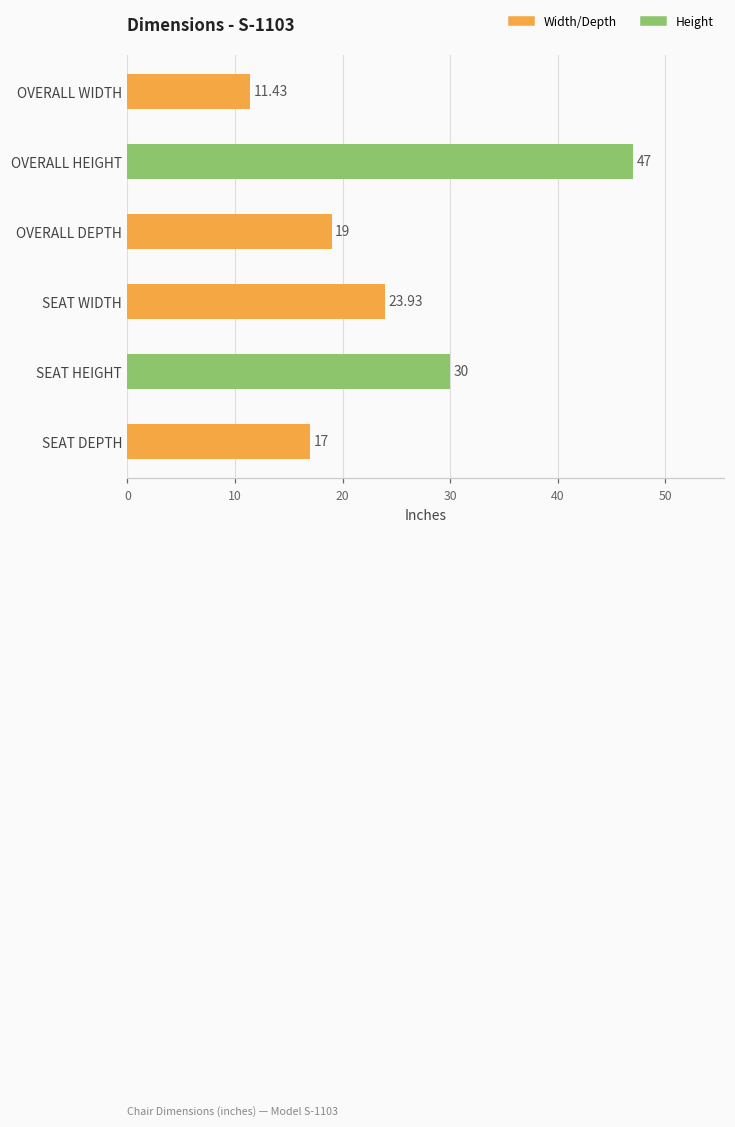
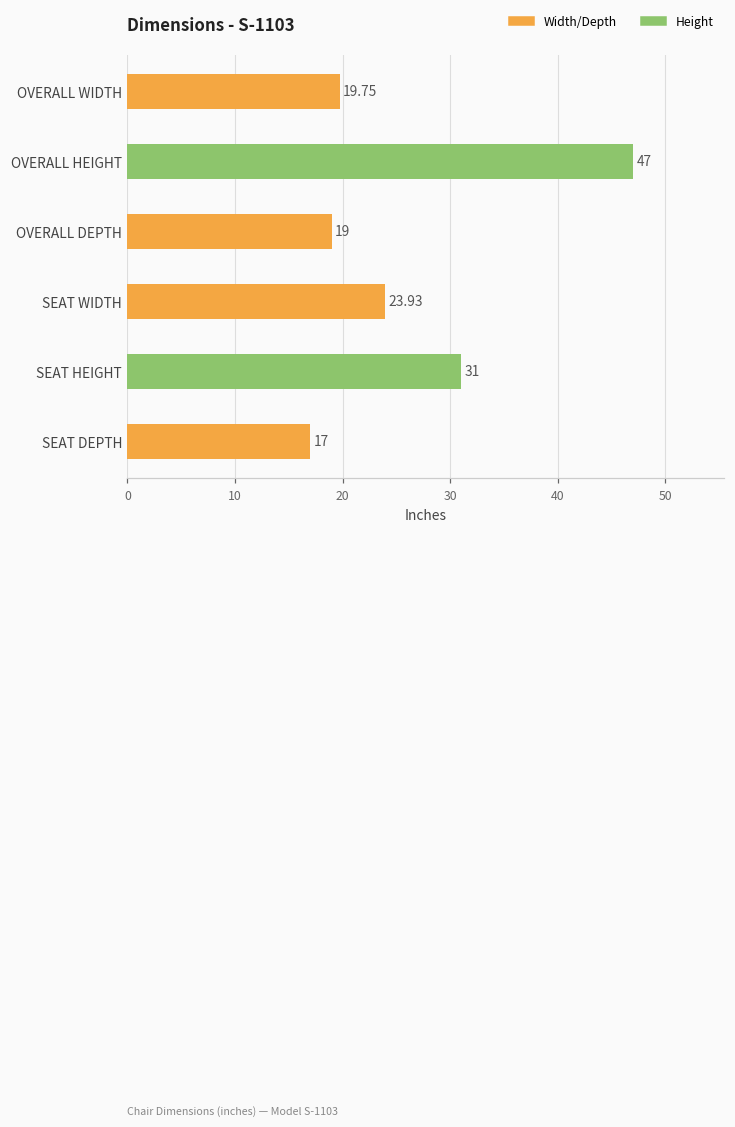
  {
-   "OVERALL WIDTH": 11.43,
+   "OVERALL WIDTH": 19.75,
    "OVERALL HEIGHT": 47,
    "OVERALL DEPTH": 19,
    "SEAT WIDTH": 23.93,
-   "SEAT HEIGHT": 30,
+   "SEAT HEIGHT": 31,
    "SEAT DEPTH": 17
  }
